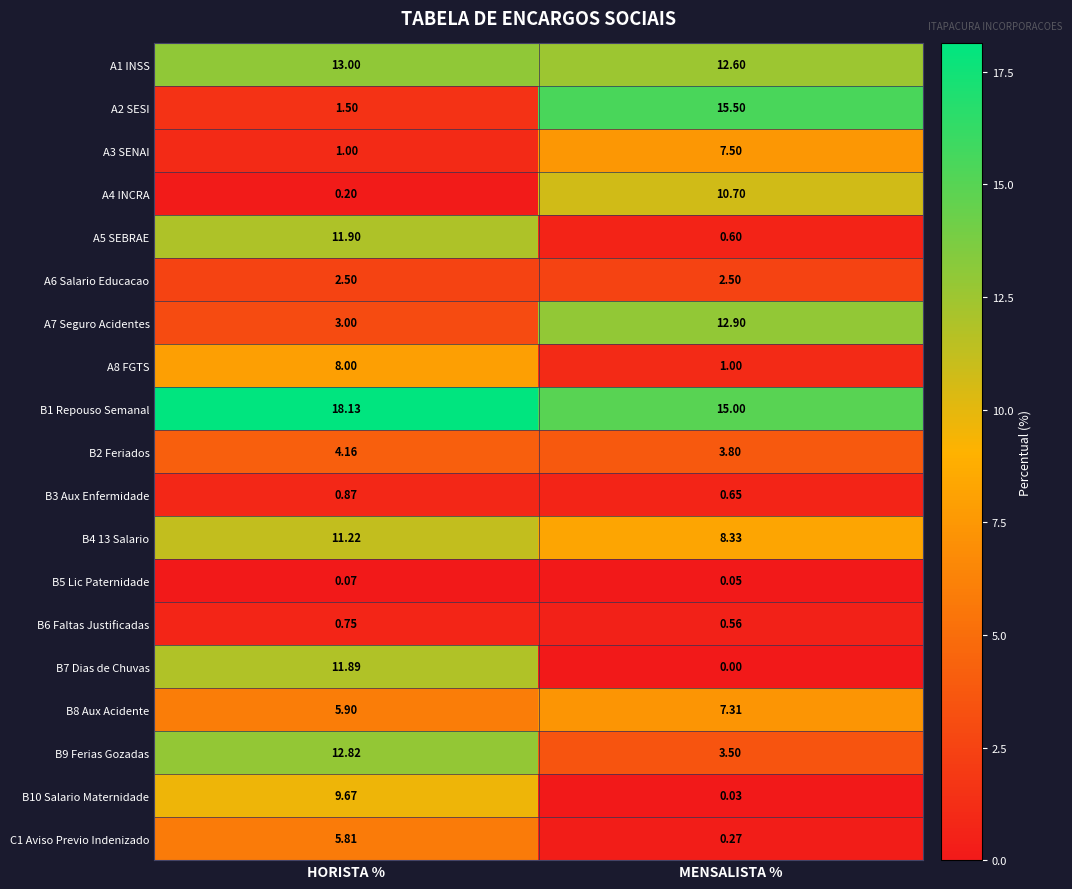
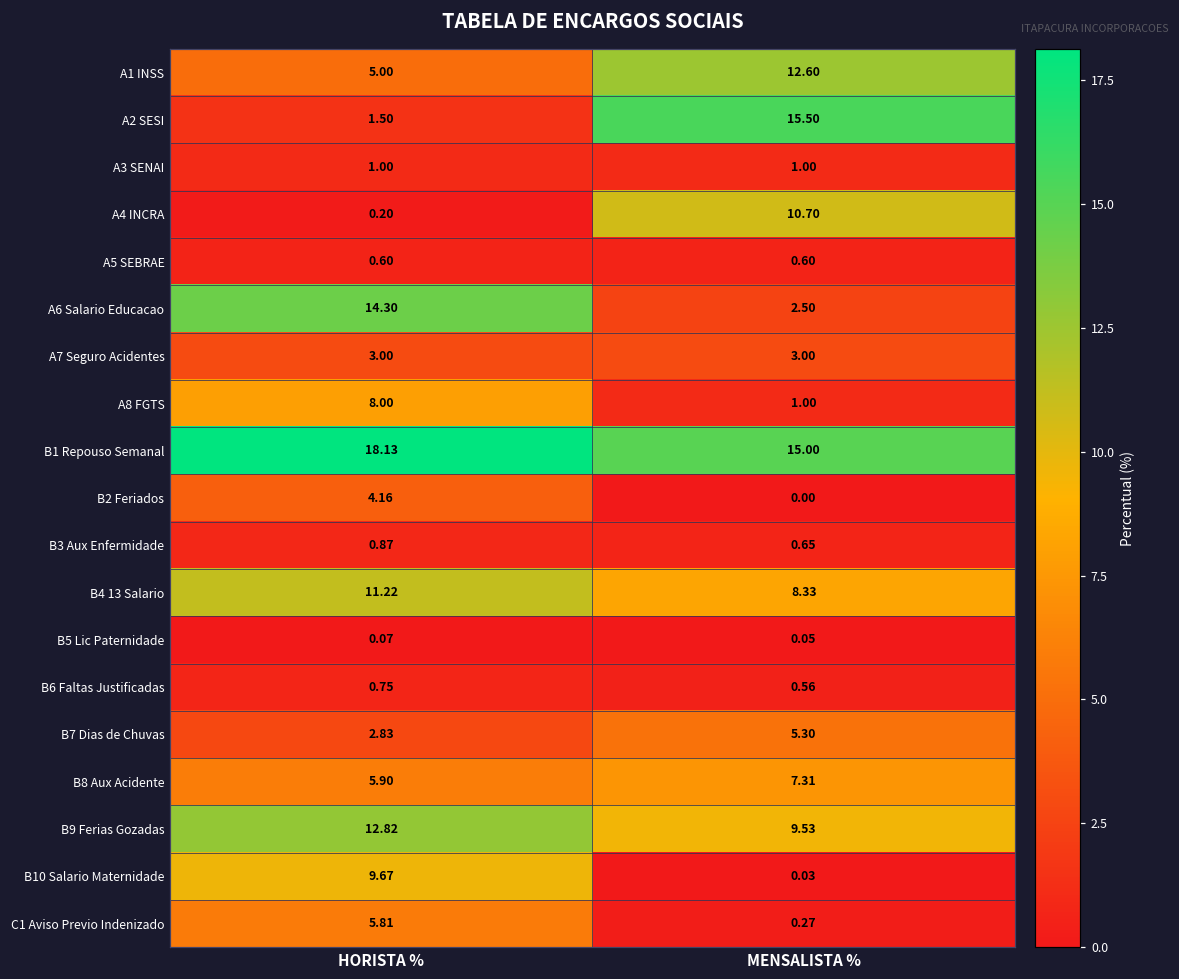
  {
    "A1 INSS": {
-     "HORISTA %": 13.00,
+     "HORISTA %": 5.00,
      "MENSALISTA %": 12.60
    },
    "A2 SESI": {
      "HORISTA %": 1.50,
      "MENSALISTA %": 15.50
    },
    "A3 SENAI": {
      "HORISTA %": 1.00,
-     "MENSALISTA %": 7.50
+     "MENSALISTA %": 1.00
    },
    "A4 INCRA": {
      "HORISTA %": 0.20,
      "MENSALISTA %": 10.70
    },
    "A5 SEBRAE": {
-     "HORISTA %": 11.90,
+     "HORISTA %": 0.60,
      "MENSALISTA %": 0.60
    },
    "A6 Salario Educacao": {
-     "HORISTA %": 2.50,
+     "HORISTA %": 14.30,
      "MENSALISTA %": 2.50
    },
    "A7 Seguro Acidentes": {
      "HORISTA %": 3.00,
-     "MENSALISTA %": 12.90
+     "MENSALISTA %": 3.00
    },
    "A8 FGTS": {
      "HORISTA %": 8.00,
      "MENSALISTA %": 1.00
    },
    "B1 Repouso Semanal": {
      "HORISTA %": 18.13,
      "MENSALISTA %": 15.00
    },
    "B2 Feriados": {
      "HORISTA %": 4.16,
-     "MENSALISTA %": 3.80
+     "MENSALISTA %": 0.00
    },
    "B3 Aux Enfermidade": {
      "HORISTA %": 0.87,
      "MENSALISTA %": 0.65
    },
    "B4 13 Salario": {
      "HORISTA %": 11.22,
      "MENSALISTA %": 8.33
    },
    "B5 Lic Paternidade": {
      "HORISTA %": 0.07,
      "MENSALISTA %": 0.05
    },
    "B6 Faltas Justificadas": {
      "HORISTA %": 0.75,
      "MENSALISTA %": 0.56
    },
    "B7 Dias de Chuvas": {
-     "HORISTA %": 11.89,
-     "MENSALISTA %": 0.00
+     "HORISTA %": 2.83,
+     "MENSALISTA %": 5.30
    },
    "B8 Aux Acidente": {
      "HORISTA %": 5.90,
      "MENSALISTA %": 7.31
    },
    "B9 Ferias Gozadas": {
      "HORISTA %": 12.82,
-     "MENSALISTA %": 3.50
+     "MENSALISTA %": 9.53
    },
    "B10 Salario Maternidade": {
      "HORISTA %": 9.67,
      "MENSALISTA %": 0.03
    },
    "C1 Aviso Previo Indenizado": {
      "HORISTA %": 5.81,
      "MENSALISTA %": 0.27
    }
  }
